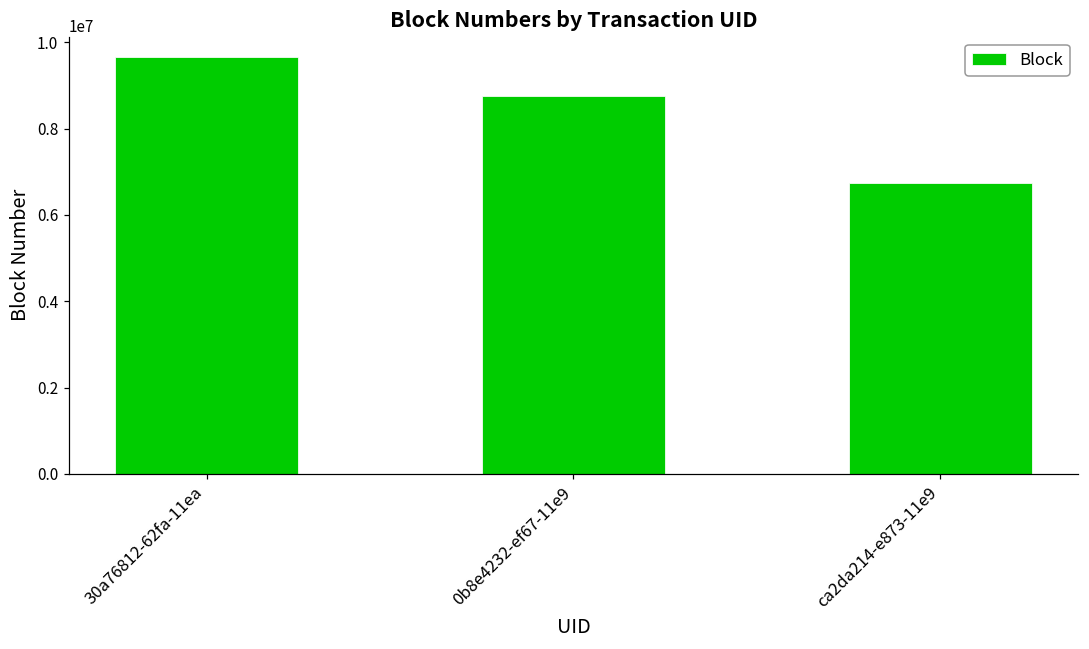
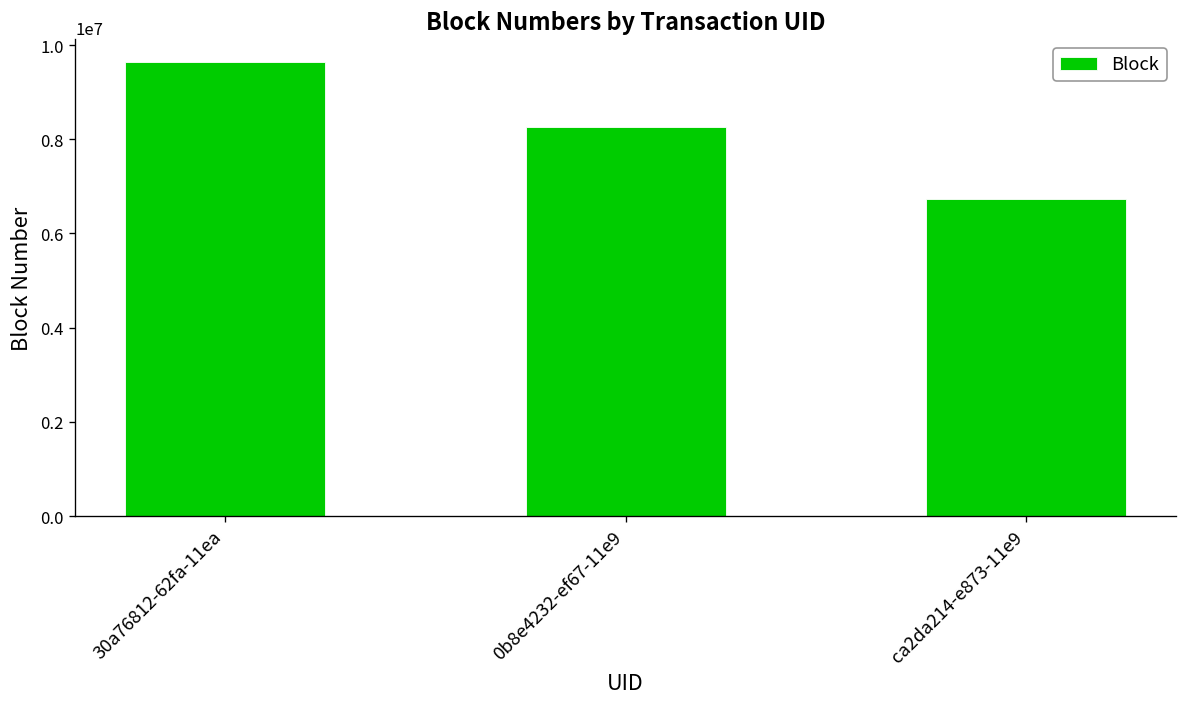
  {
    "30a76812-62fa-11ea": 9600000,
-   "0b8e4232-ef67-11e9": 8700000,
+   "0b8e4232-ef67-11e9": 8300000,
    "ca2da214-e873-11e9": 6700000
  }
